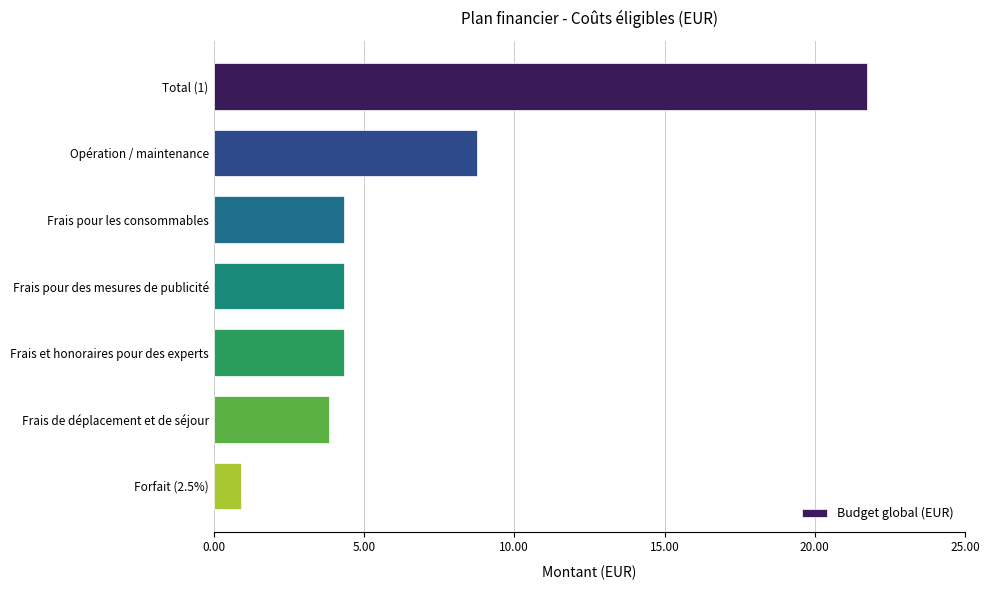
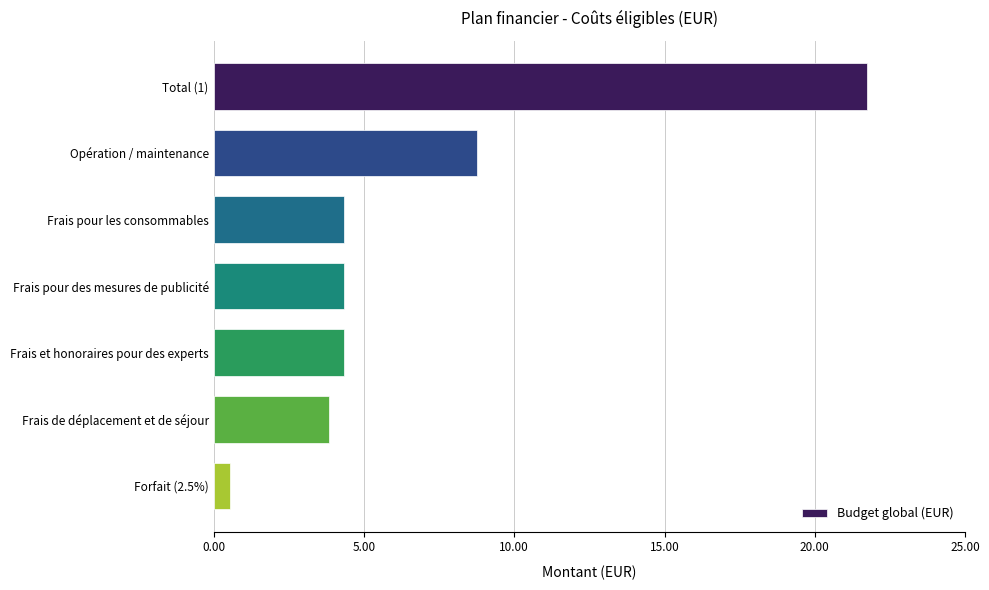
  {
    "Total (1)": 21.7,
    "Opération / maintenance": 8.8,
    "Frais pour les consommables": 4.3,
    "Frais pour des mesures de publicité": 4.3,
    "Frais et honoraires pour des experts": 4.3,
    "Frais de déplacement et de séjour": 3.8,
-   "Forfait (2.5%)": 0.9
+   "Forfait (2.5%)": 0.5
  }
